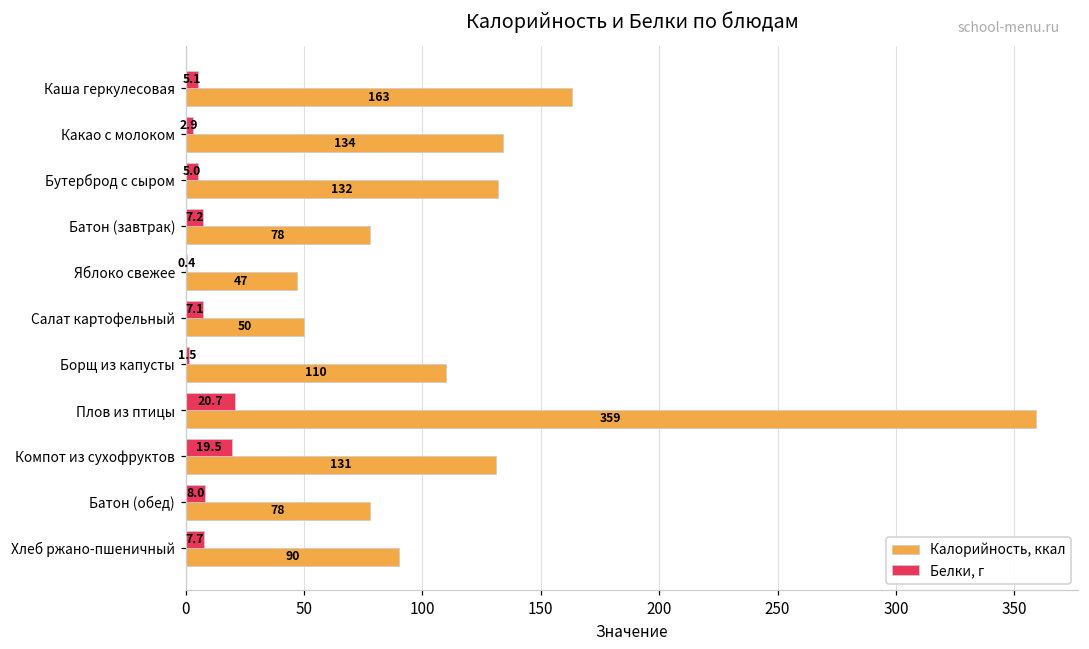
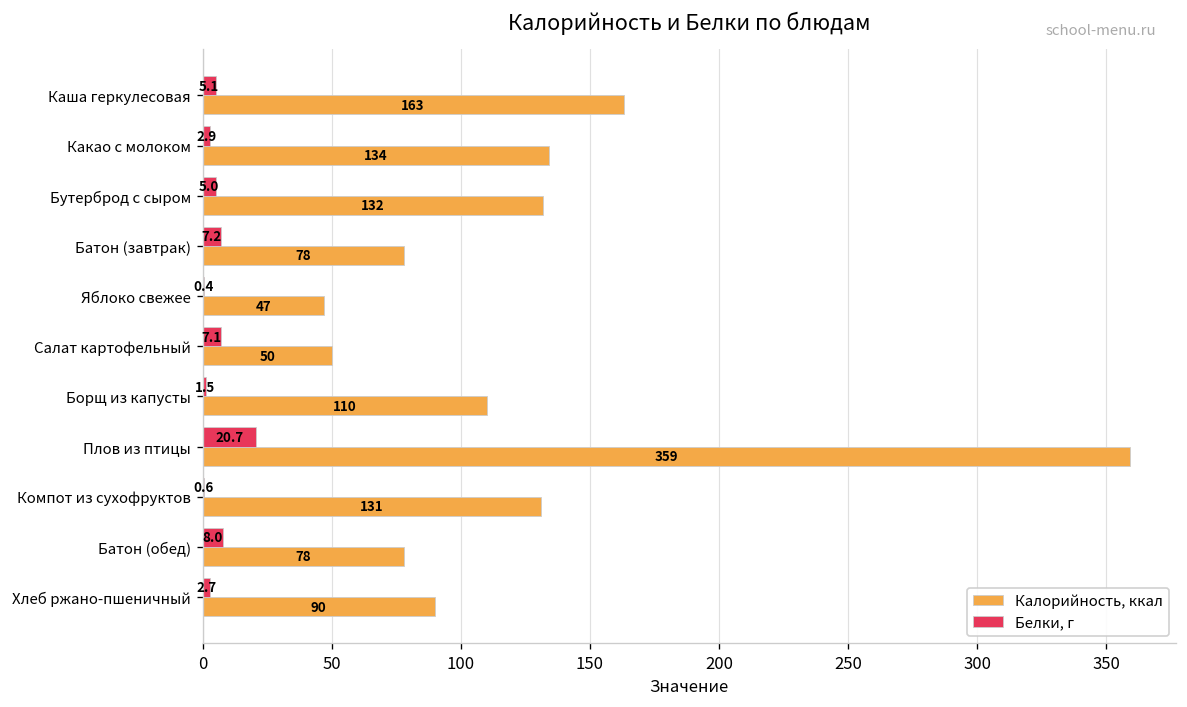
  {
    "Калорийность, ккал": {
      "Каша геркулесовая": 163,
      "Какао с молоком": 134,
      "Бутерброд с сыром": 132,
      "Батон (завтрак)": 78,
      "Яблоко свежее": 47,
      "Салат картофельный": 50,
      "Борщ из капусты": 110,
      "Плов из птицы": 359,
      "Компот из сухофруктов": 131,
      "Батон (обед)": 78,
      "Хлеб ржано-пшеничный": 90
    },
    "Белки, г": {
      "Каша геркулесовая": 5.1,
      "Какао с молоком": 2.9,
      "Бутерброд с сыром": 5.0,
      "Батон (завтрак)": 7.2,
      "Яблоко свежее": 0.4,
      "Салат картофельный": 7.1,
      "Борщ из капусты": 1.5,
      "Плов из птицы": 20.7,
-     "Компот из сухофруктов": 19.5,
+     "Компот из сухофруктов": 0.6,
      "Батон (обед)": 8.0,
-     "Хлеб ржано-пшеничный": 7.7
+     "Хлеб ржано-пшеничный": 2.7
    }
  }
